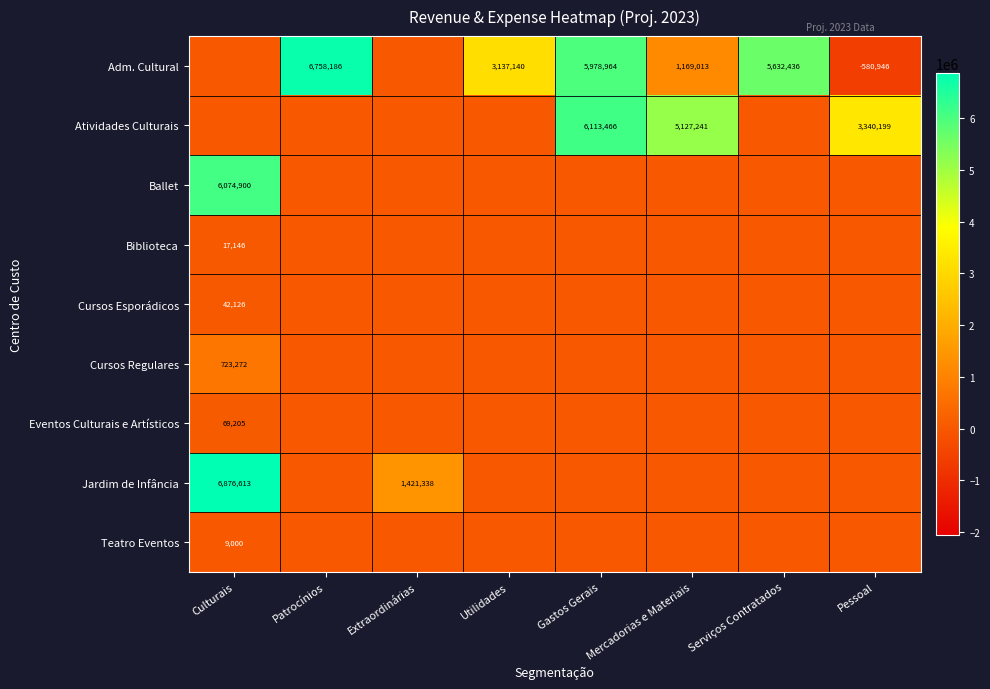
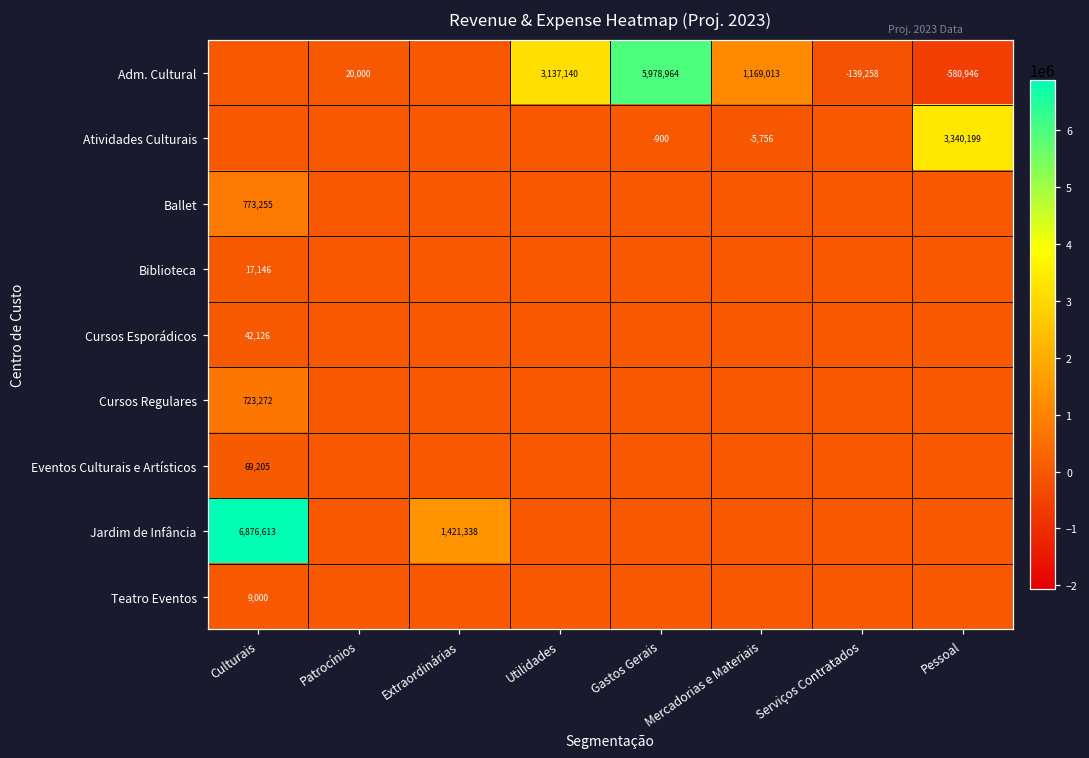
  {
    "Adm. Cultural": {
-     "Patrocínios": "6,758,186",
+     "Patrocínios": "20,000",
      "Utilidades": "3,137,140",
      "Gastos Gerais": "5,978,964",
      "Mercadorias e Materiais": "1,169,013",
-     "Serviços Contratados": "5,632,436",
+     "Serviços Contratados": "-139,258",
      "Pessoal": "-580,946"
    },
    "Atividades Culturais": {
-     "Gastos Gerais": "6,113,466",
-     "Mercadorias e Materiais": "5,127,241",
+     "Gastos Gerais": "-900",
+     "Mercadorias e Materiais": "-5,756",
      "Pessoal": "3,340,199"
    },
    "Ballet": {
-     "Culturais": "6,074,900"
+     "Culturais": "773,255"
    },
    "Biblioteca": {
      "Culturais": "17,146"
    },
    "Cursos Esporádicos": {
      "Culturais": "42,126"
    },
    "Cursos Regulares": {
      "Culturais": "723,272"
    },
    "Eventos Culturais e Artísticos": {
      "Culturais": "69,205"
    },
    "Jardim de Infância": {
      "Culturais": "6,876,613",
      "Extraordinárias": "1,421,338"
    },
    "Teatro Eventos": {
      "Culturais": "9,000"
    }
  }
